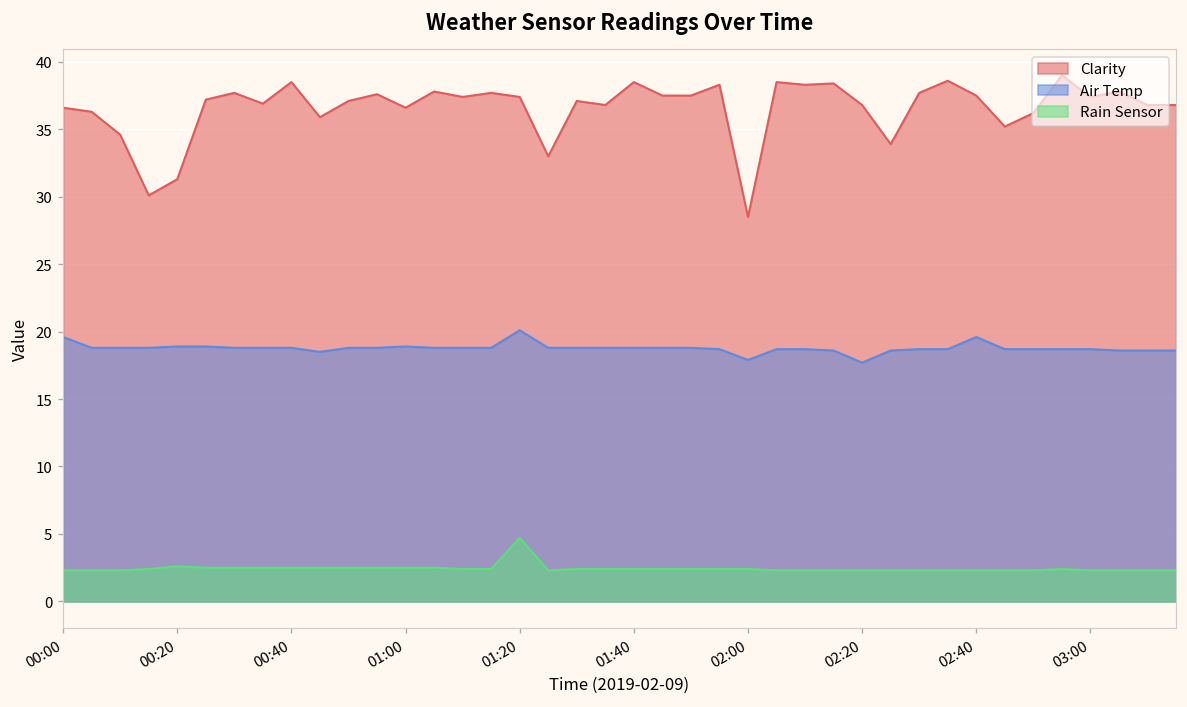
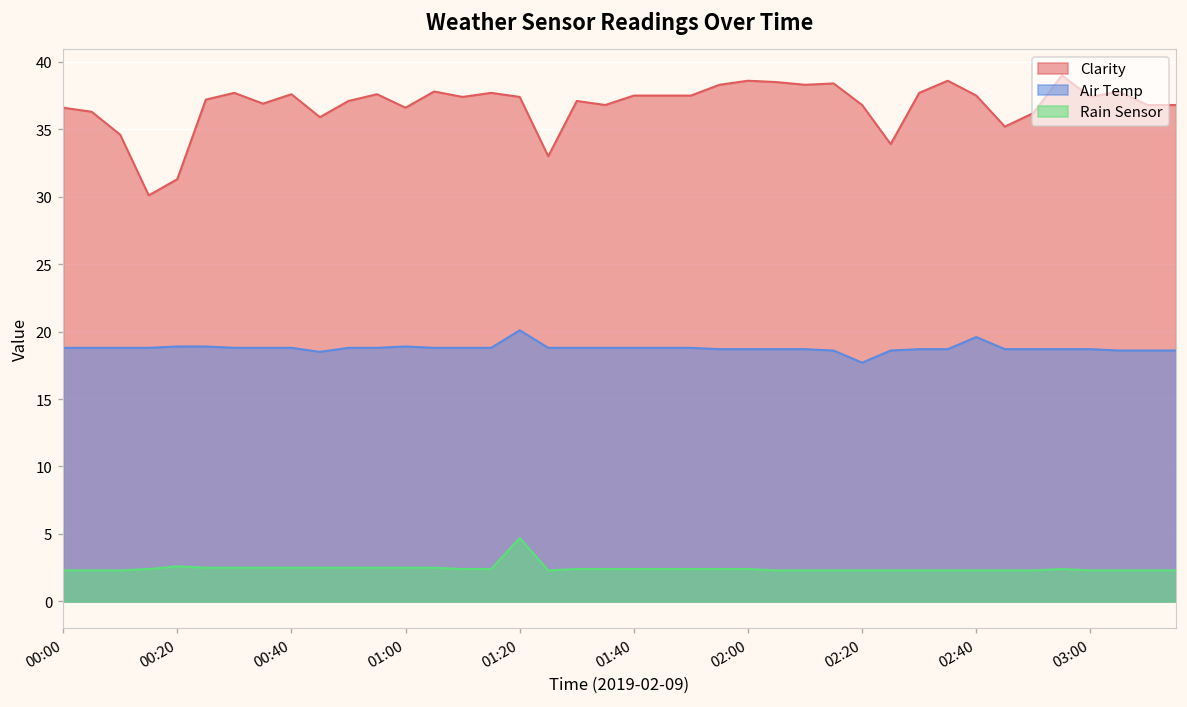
  {
    "Clarity": {
      "00:00": 36.6,
      "00:20": 31.3,
-     "00:40": 38.5,
+     "00:40": 37.6,
      "01:00": 36.6,
      "01:20": 37.4,
-     "01:40": 38.5,
-     "02:00": 28.5,
+     "01:40": 37.5,
+     "02:00": 38.6,
      "02:20": 36.8,
      "02:40": 37.5
    },
    "Air Temp": {
-     "00:00": 19.6,
+     "00:00": 18.8,
      "00:20": 18.9,
      "00:40": 18.8,
      "01:00": 18.9,
      "01:20": 20.1,
      "01:40": 18.8,
-     "02:00": 17.9,
+     "02:00": 18.7,
      "02:20": 17.7,
      "02:40": 19.6,
      "03:00": 18.7
    },
    "Rain Sensor": {
      "00:00": 2.3,
      "00:20": 2.6,
      "00:40": 2.5,
      "01:00": 2.5,
      "01:20": 4.7,
      "01:40": 2.4,
      "02:00": 2.4,
      "02:20": 2.3,
      "02:40": 2.3,
      "03:00": 2.3
    }
  }
